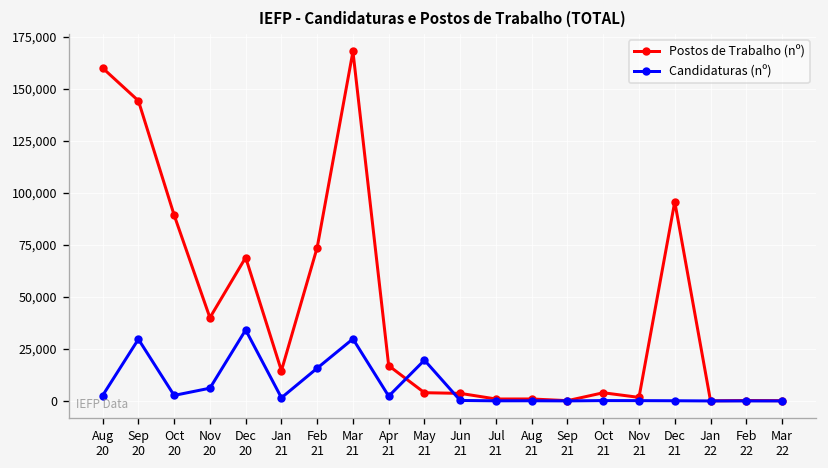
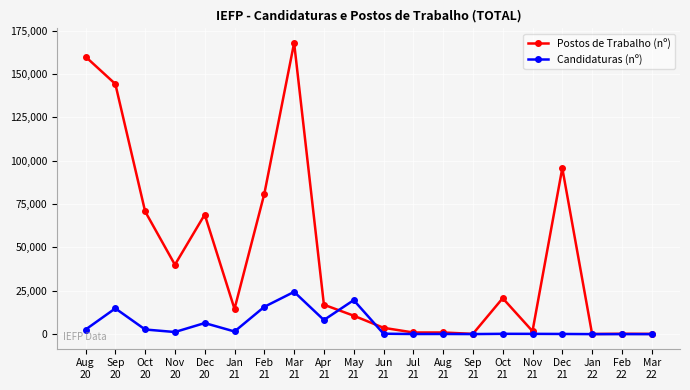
  {
    "Postos de Trabalho (nº)": {
      "Aug 20": "160,000",
      "Sep 20": "144,000",
-     "Oct 20": "89,000",
+     "Oct 20": "71,000",
      "Nov 20": "40,000",
      "Dec 20": "69,000",
      "Jan 21": "15,000",
-     "Feb 21": "74,000",
+     "Feb 21": "81,000",
      "Mar 21": "168,000",
      "Apr 21": "17,000",
-     "May 21": "4,000",
+     "May 21": "11,000",
      "Jun 21": "4,000",
-     "Oct 21": "4,000",
+     "Oct 21": "21,000",
      "Nov 21": "2,000",
      "Dec 21": "96,000"
    },
    "Candidaturas (nº)": {
      "Aug 20": "3,000",
-     "Sep 20": "30,000",
+     "Sep 20": "15,000",
      "Oct 20": "3,000",
-     "Nov 20": "6,000",
-     "Dec 20": "34,000",
+     "Nov 20": "1,000",
+     "Dec 20": "6,000",
      "Jan 21": "2,000",
      "Feb 21": "16,000",
-     "Mar 21": "30,000",
-     "Apr 21": "2,000",
+     "Mar 21": "24,000",
+     "Apr 21": "8,000",
      "May 21": "20,000",
      "Jun 21": "0",
      "Oct 21": "0",
      "Nov 21": "0",
      "Dec 21": "0"
    }
  }
